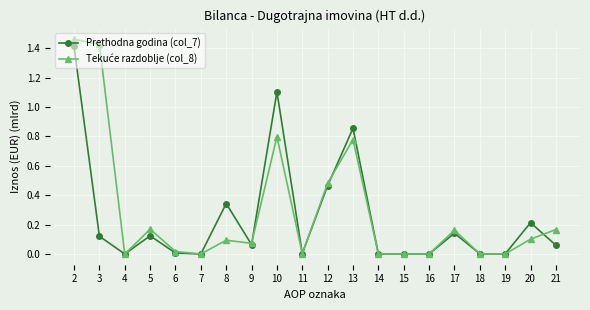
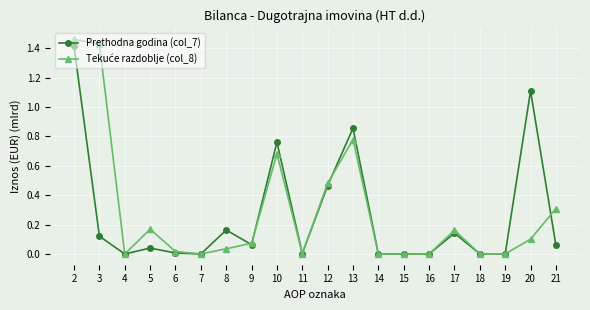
  {
    "Prethodna godina (col_7)": {
      "3": 0.12,
-     "5": 0.12,
-     "8": 0.34,
-     "10": 1.10,
+     "5": 0.04,
+     "8": 0.16,
+     "10": 0.76,
      "13": 0.86,
      "17": 0.14,
-     "20": 0.21,
+     "20": 1.11,
      "21": 0.06
    },
    "Tekuće razdoblje (col_8)": {
      "5": 0.17,
-     "8": 0.09,
-     "10": 0.80,
+     "8": 0.04,
+     "10": 0.68,
      "13": 0.78,
      "17": 0.16,
      "20": 0.10,
-     "21": 0.17
+     "21": 0.31
    }
  }
